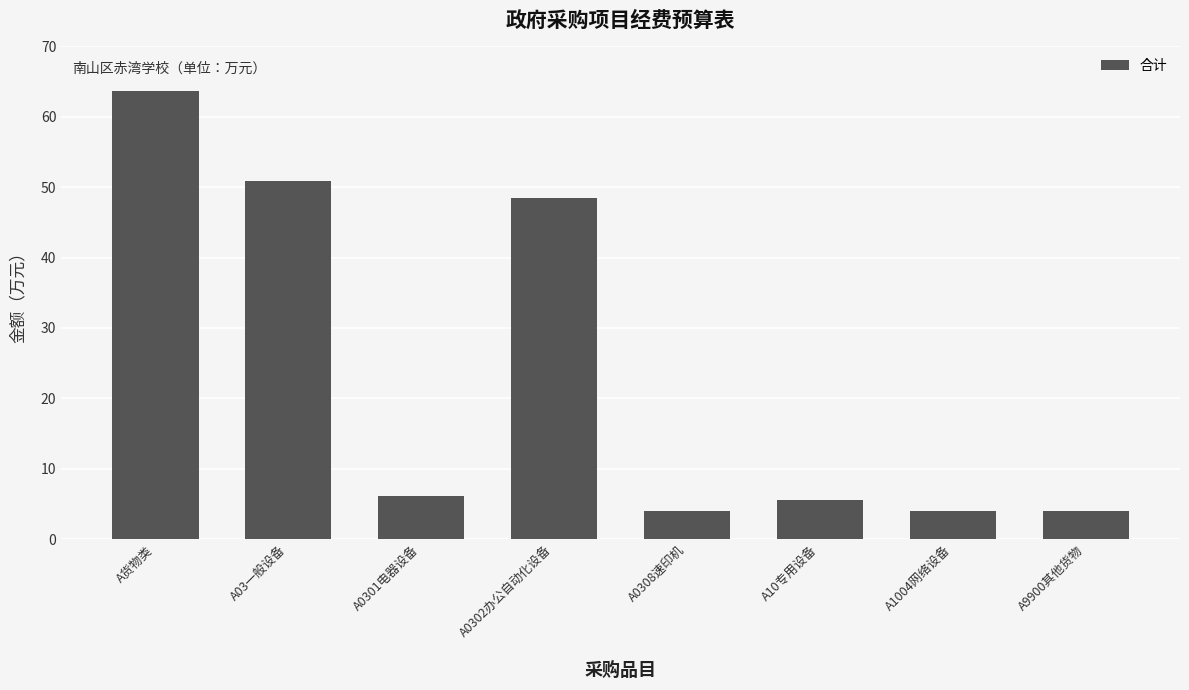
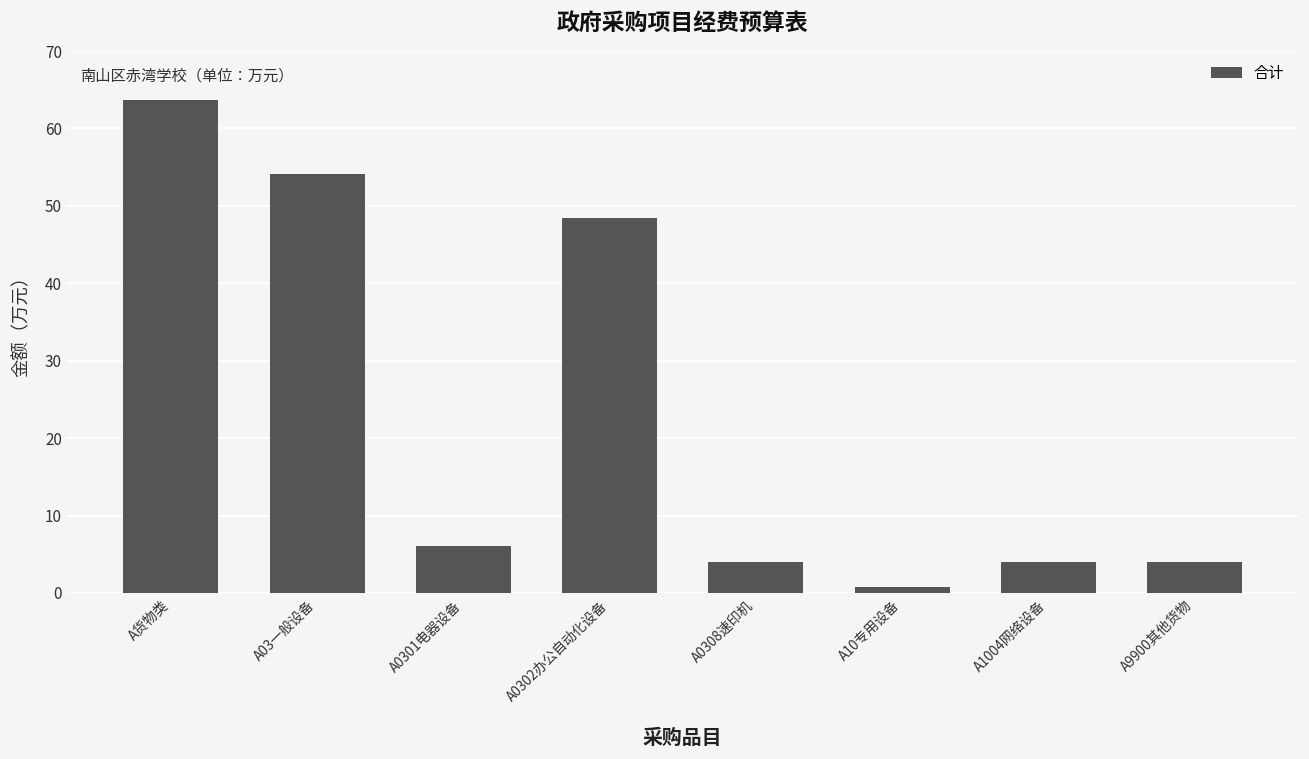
  {
    "A货物类": 64,
-   "A03一般设备": 51,
+   "A03一般设备": 54,
    "A0301电器设备": 6,
    "A0302办公自动化设备": 49,
    "A0308速印机": 4,
-   "A10专用设备": 6,
+   "A10专用设备": 1,
    "A1004网络设备": 4,
    "A9900其他货物": 4
  }
